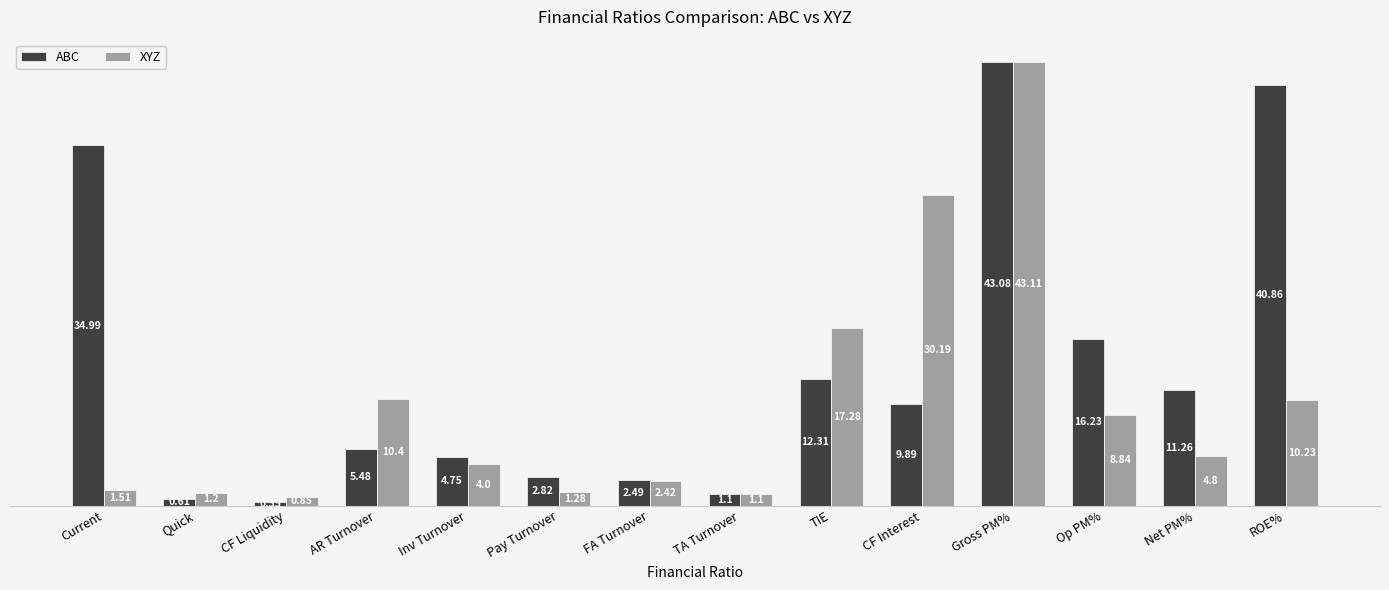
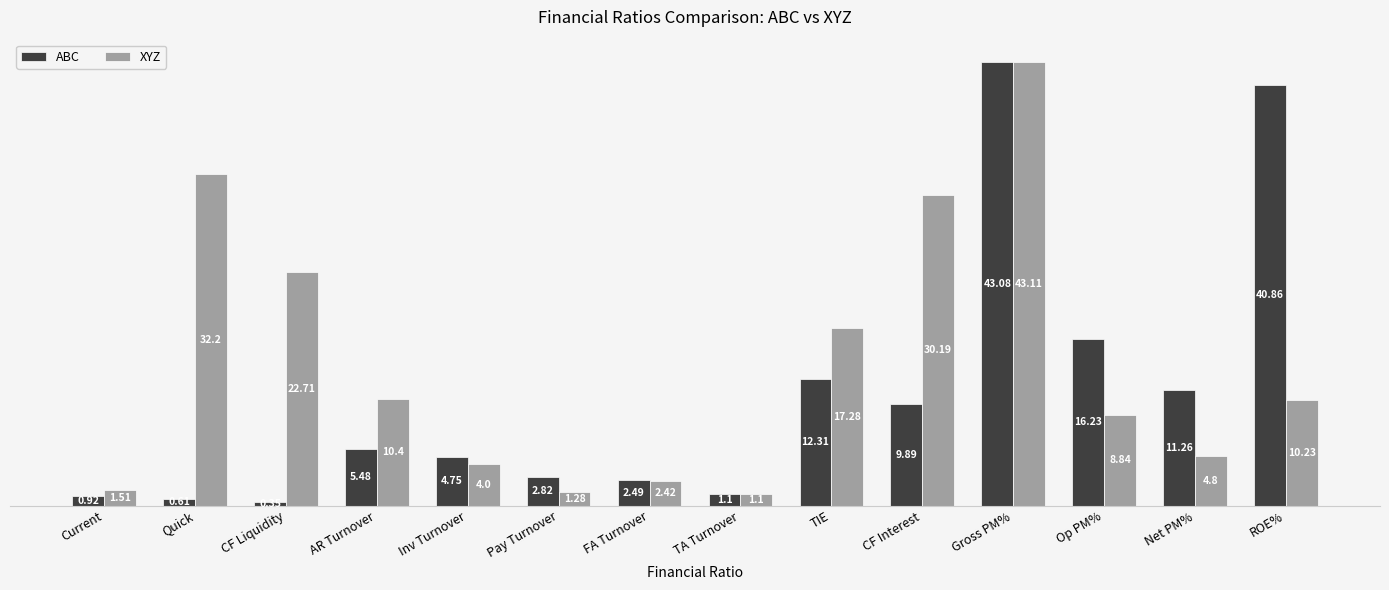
  {
    "ABC": {
-     "Current": 34.99,
+     "Current": 0.92,
      "Quick": 0.61,
      "AR Turnover": 5.48,
      "Inv Turnover": 4.75,
      "Pay Turnover": 2.82,
      "FA Turnover": 2.49,
      "TA Turnover": 1.1,
      "TIE": 12.31,
      "CF Interest": 9.89,
      "Gross PM%": 43.08,
      "Op PM%": 16.23,
      "Net PM%": 11.26,
      "ROE%": 40.86
    },
    "XYZ": {
      "Current": 1.51,
-     "Quick": 1.2,
-     "CF Liquidity": 0.85,
+     "Quick": 32.2,
+     "CF Liquidity": 22.71,
      "AR Turnover": 10.4,
      "Inv Turnover": 4.0,
      "Pay Turnover": 1.28,
      "FA Turnover": 2.42,
      "TA Turnover": 1.1,
      "TIE": 17.28,
      "CF Interest": 30.19,
      "Gross PM%": 43.11,
      "Op PM%": 8.84,
      "Net PM%": 4.8,
      "ROE%": 10.23
    }
  }
